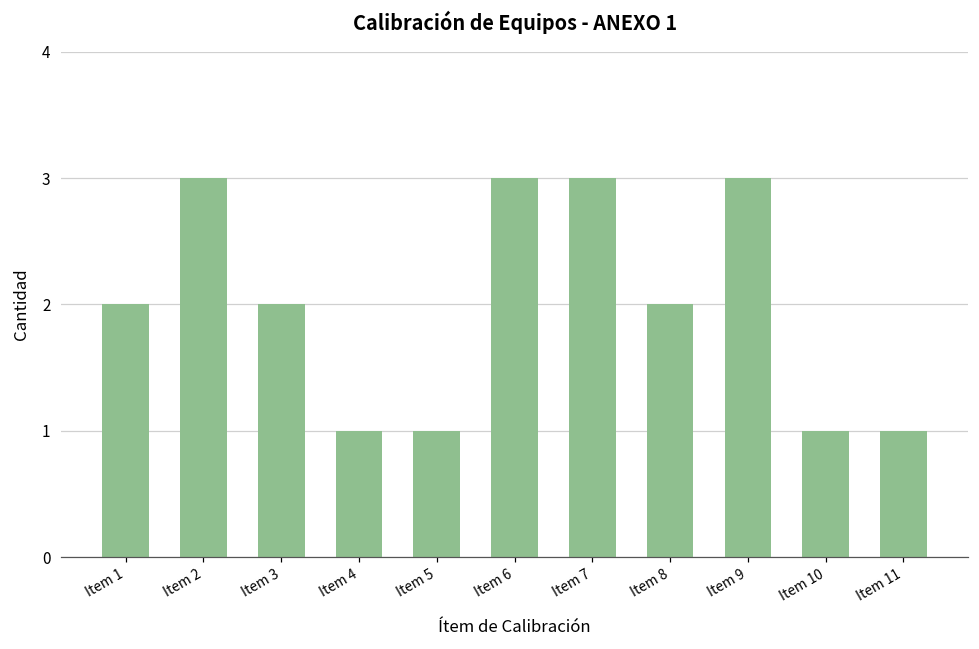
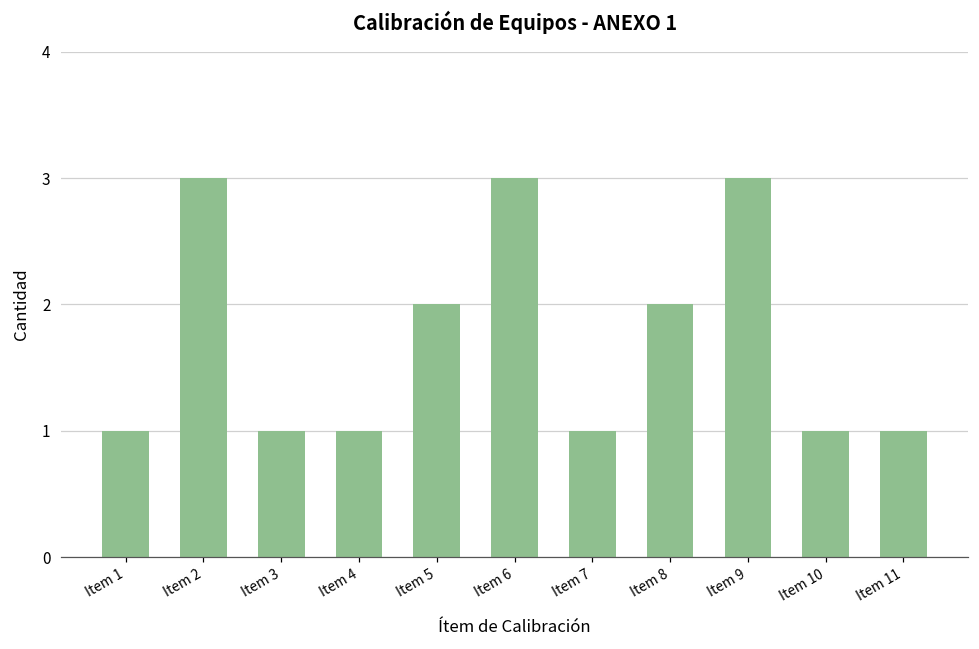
  {
-   "Item 1": 2,
+   "Item 1": 1,
    "Item 2": 3,
-   "Item 3": 2,
+   "Item 3": 1,
    "Item 4": 1,
-   "Item 5": 1,
+   "Item 5": 2,
    "Item 6": 3,
-   "Item 7": 3,
+   "Item 7": 1,
    "Item 8": 2,
    "Item 9": 3,
    "Item 10": 1,
    "Item 11": 1
  }
